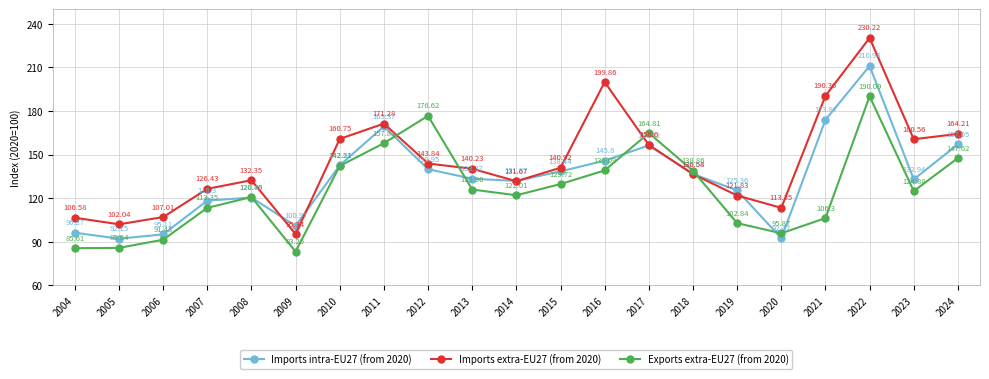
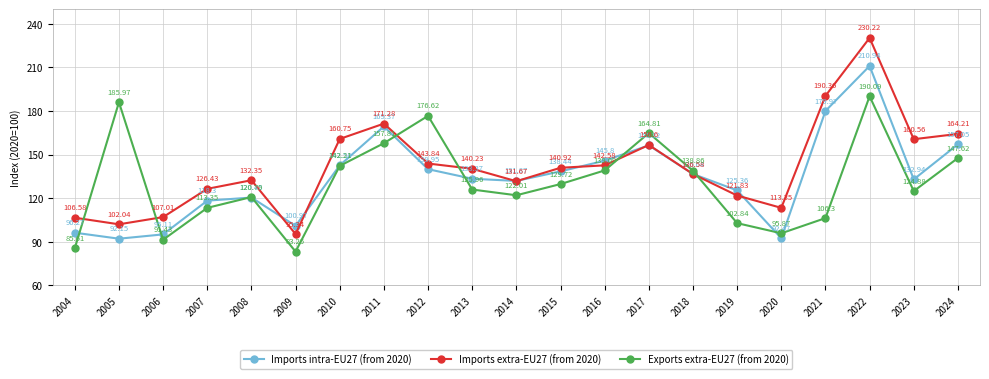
  {
    "Imports intra-EU27 (from 2020)": {
      "2009": 100.97,
      "2016": 145.8,
-     "2021": 173.87,
+     "2021": 179.97,
      "2022": 210.94,
      "2023": 132.94
    },
    "Imports extra-EU27 (from 2020)": {
      "2004": 106.58,
      "2005": 102.04,
      "2006": 107.01,
      "2007": 126.43,
      "2008": 132.35,
      "2010": 160.75,
      "2013": 140.23,
-     "2016": 199.86,
+     "2016": 142.58,
      "2020": 113.35,
      "2021": 190.36,
      "2022": 230.22,
      "2023": 160.56,
      "2024": 164.21
    },
    "Exports extra-EU27 (from 2020)": {
-     "2005": 85.84,
+     "2005": 185.97,
      "2009": 83.25,
      "2011": 157.81,
      "2012": 176.62,
      "2017": 164.81,
      "2019": 102.84,
      "2021": 106.3,
      "2022": 190.09
    }
  }
